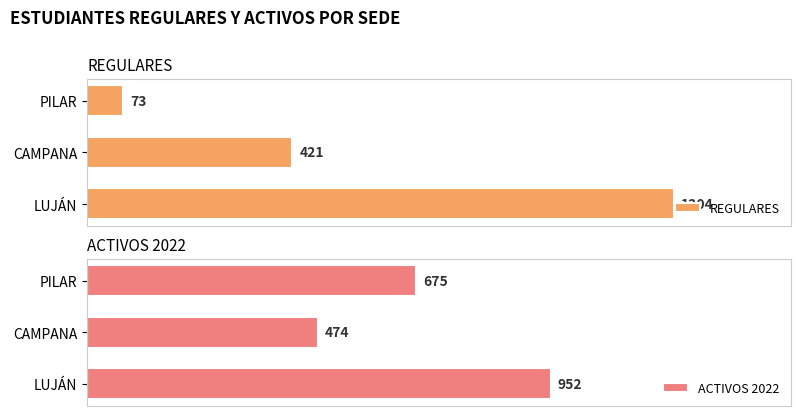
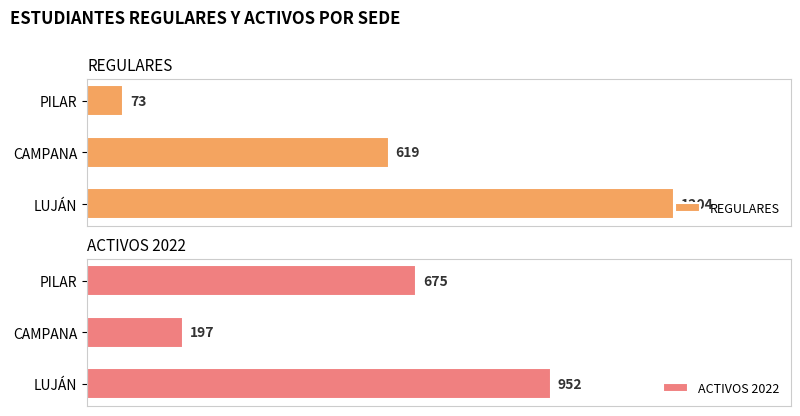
  {
    "REGULARES": {
      "PILAR": 73,
-     "CAMPANA": 421,
+     "CAMPANA": 619,
      "LUJÁN": 1204
    },
    "ACTIVOS 2022": {
      "PILAR": 675,
-     "CAMPANA": 474,
+     "CAMPANA": 197,
      "LUJÁN": 952
    }
  }
